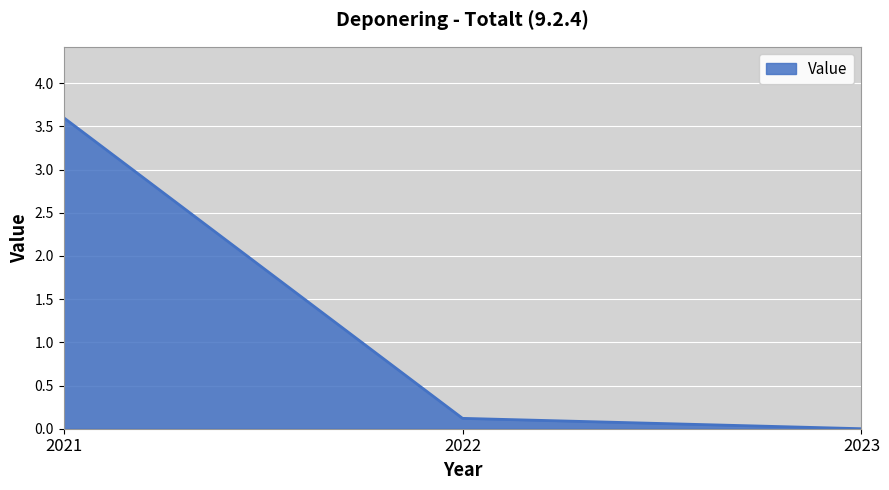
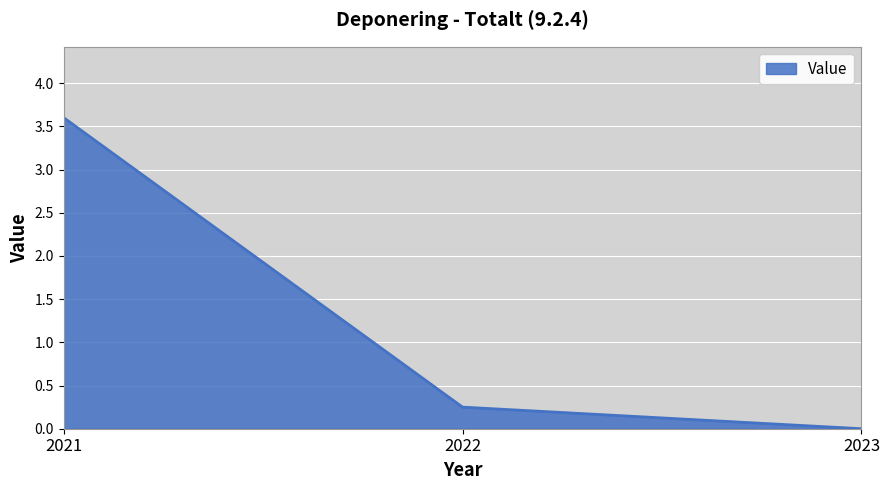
  {
    "2021": 3.6,
-   "2022": 0.1,
+   "2022": 0.3,
    "2023": 0.0
  }
